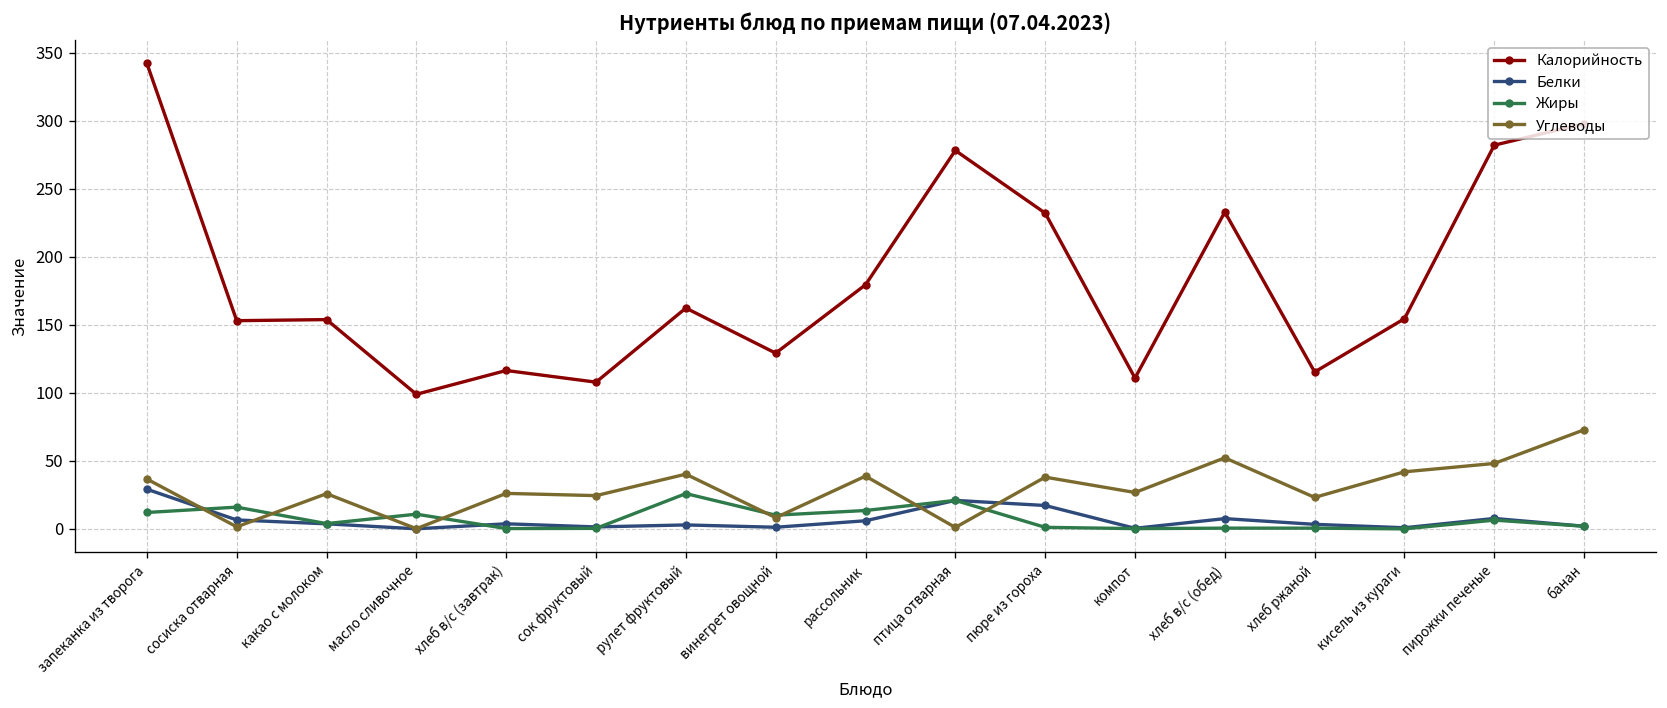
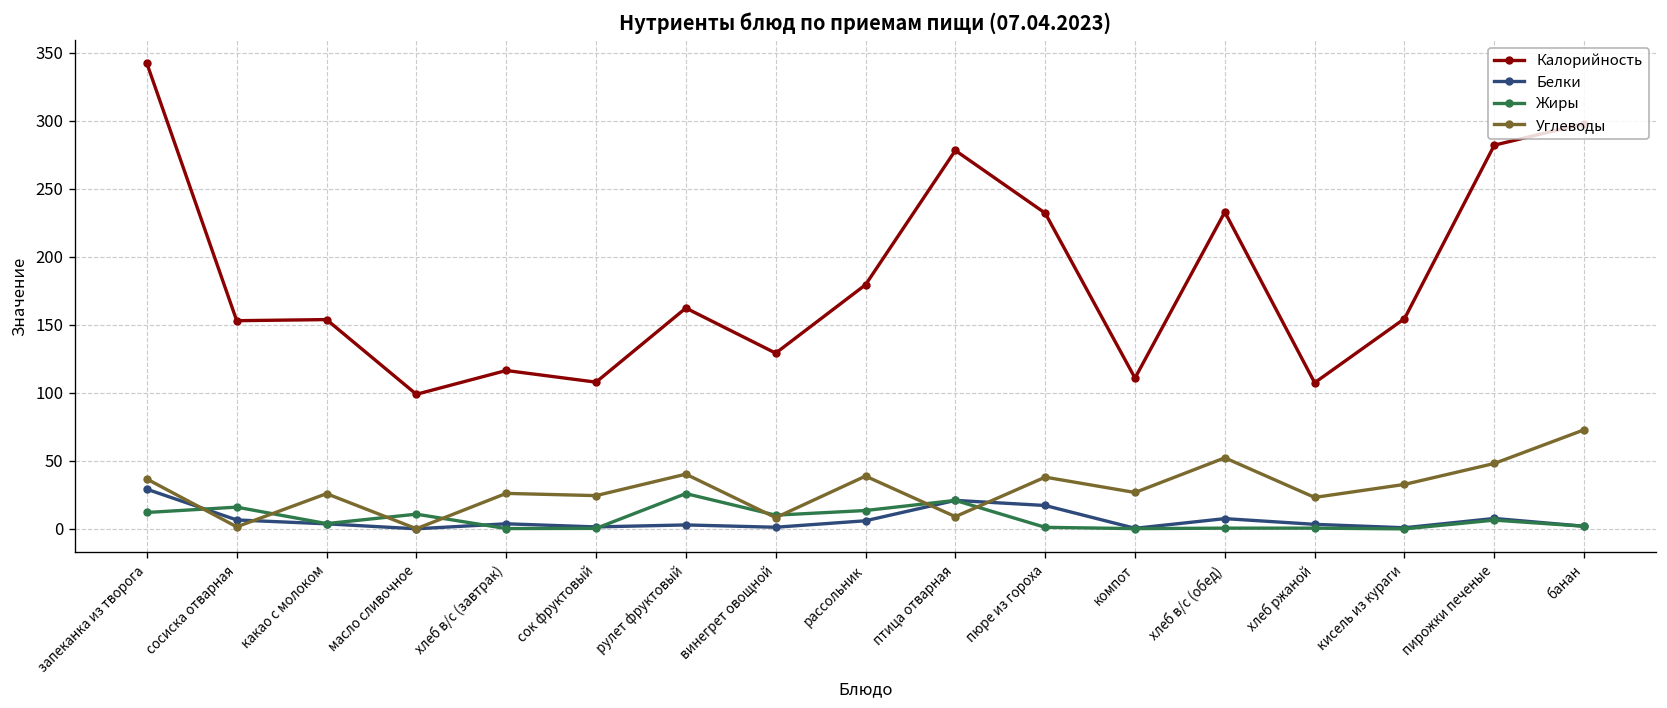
  {
    "Калорийность": {
      "запеканка из творога": 342,
      "сосиска отварная": 153,
      "какао с молоком": 154,
      "масло сливочное": 99,
      "хлеб в/с (завтрак)": 117,
      "сок фруктовый": 108,
      "рулет фруктовый": 162,
      "винегрет овощной": 129,
      "рассольник": 180,
      "птица отварная": 278,
      "пюре из гороха": 232,
      "компот": 111,
      "хлеб в/с (обед)": 233,
-     "хлеб ржаной": 115,
+     "хлеб ржаной": 108,
      "кисель из кураги": 155,
      "пирожки печеные": 282
    },
    "Белки": {
      "запеканка из творога": 29,
      "сосиска отварная": 7,
      "хлеб в/с (завтрак)": 4,
      "рулет фруктовый": 3,
      "винегрет овощной": 1,
      "рассольник": 6,
      "пюре из гороха": 17,
      "хлеб в/с (обед)": 8,
      "хлеб ржаной": 3
    },
    "Жиры": {
      "запеканка из творога": 12,
      "сосиска отварная": 16,
      "масло сливочное": 11,
      "хлеб в/с (завтрак)": 0,
      "рулет фруктовый": 26,
      "рассольник": 14,
      "пюре из гороха": 1,
      "хлеб в/с (обед)": 1,
      "хлеб ржаной": 1
    },
    "Углеводы": {
      "запеканка из творога": 37,
      "сосиска отварная": 2,
      "какао с молоком": 26,
      "хлеб в/с (завтрак)": 26,
      "сок фруктовый": 25,
      "рулет фруктовый": 40,
      "рассольник": 39,
-     "птица отварная": 1,
+     "птица отварная": 9,
      "пюре из гороха": 38,
      "компот": 27,
      "хлеб в/с (обед)": 52,
      "хлеб ржаной": 23,
-     "кисель из кураги": 42,
+     "кисель из кураги": 33,
      "пирожки печеные": 48,
      "банан": 73
    }
  }
